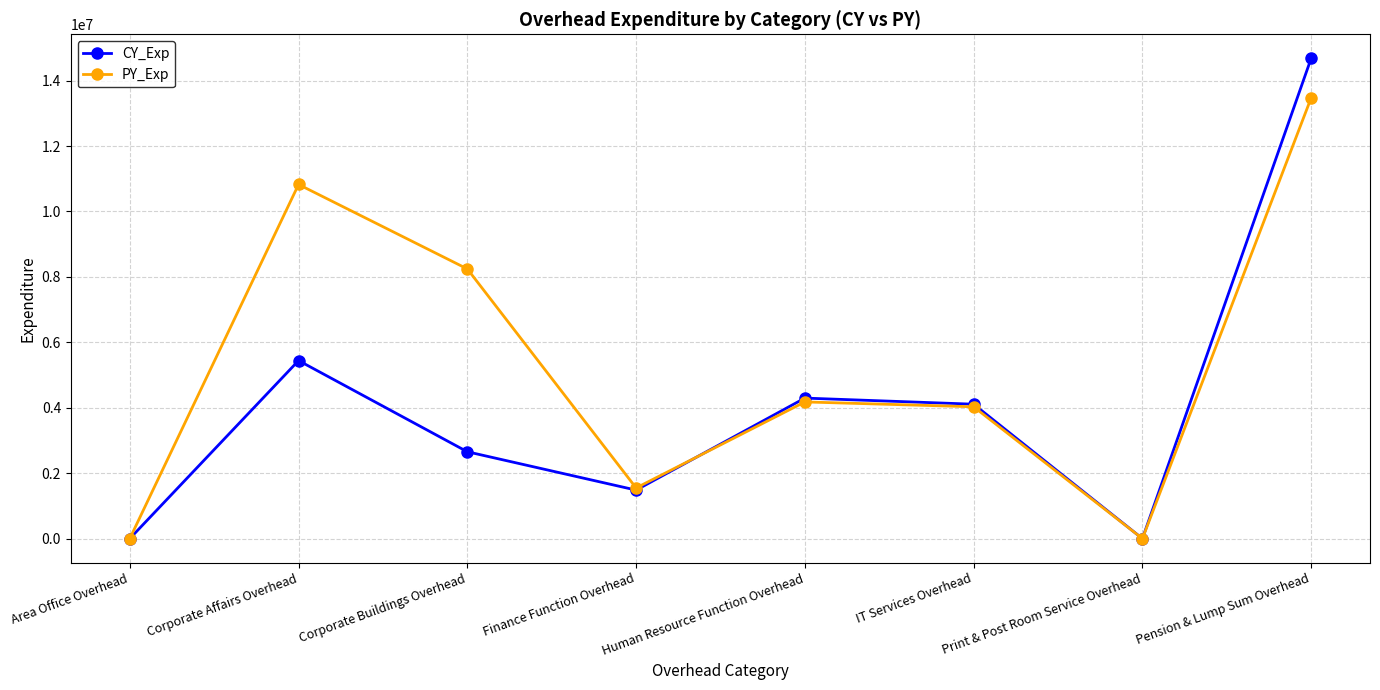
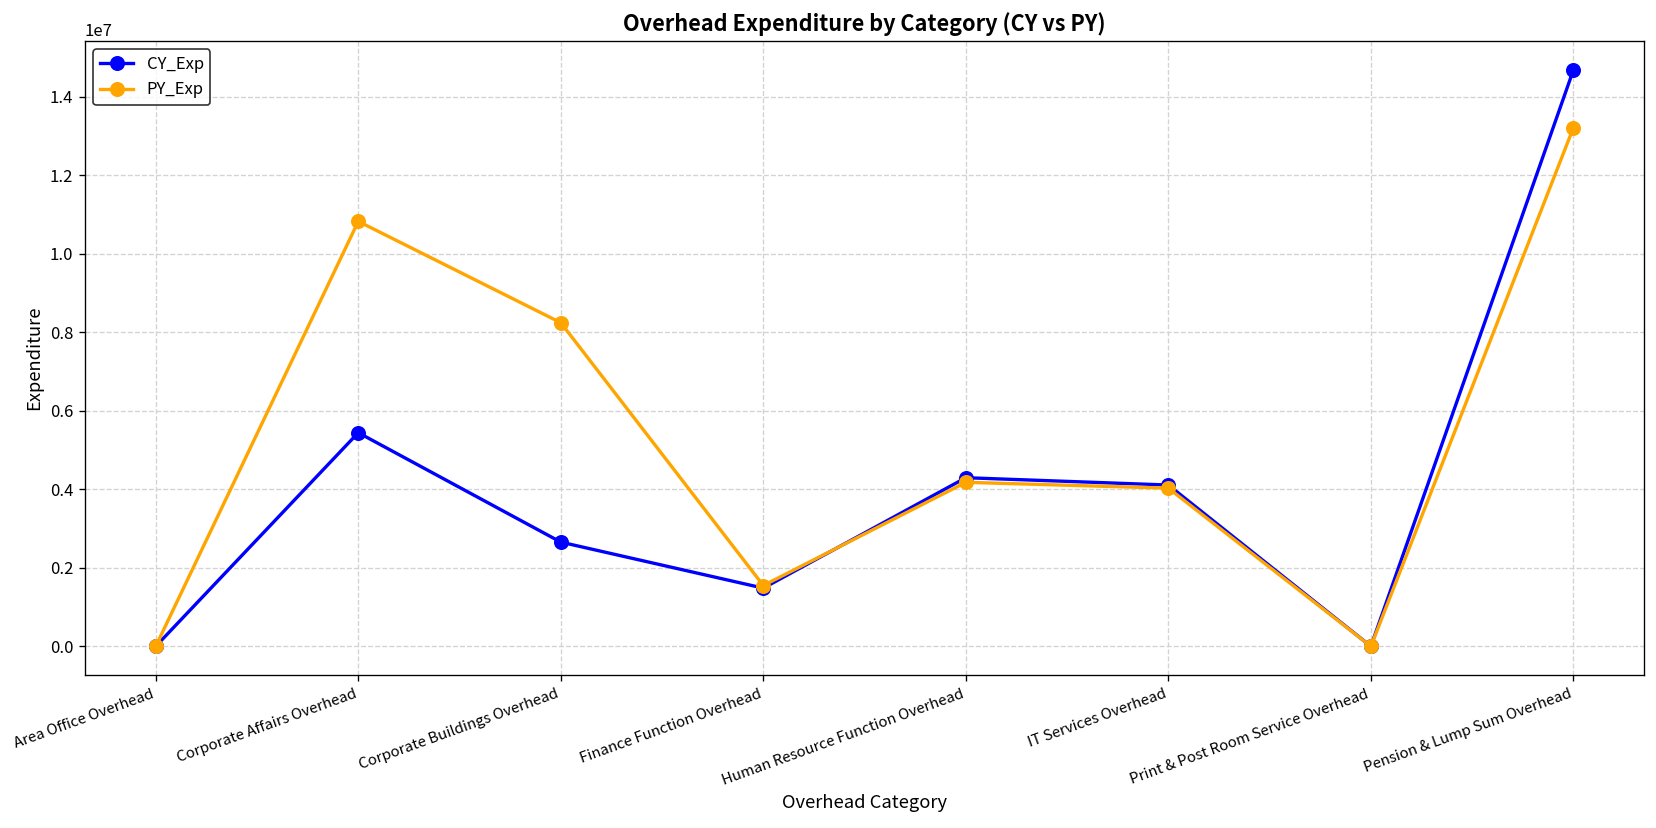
  {
    "CY_Exp": {
      "Corporate Affairs Overhead": 5400000,
      "Corporate Buildings Overhead": 2700000,
      "Human Resource Function Overhead": 4300000,
      "IT Services Overhead": 4100000,
      "Pension & Lump Sum Overhead": 14700000
    },
    "PY_Exp": {
      "Corporate Affairs Overhead": 10800000,
      "Corporate Buildings Overhead": 8200000,
      "Human Resource Function Overhead": 4200000,
      "IT Services Overhead": 4000000,
-     "Pension & Lump Sum Overhead": 13500000
+     "Pension & Lump Sum Overhead": 13200000
    }
  }
